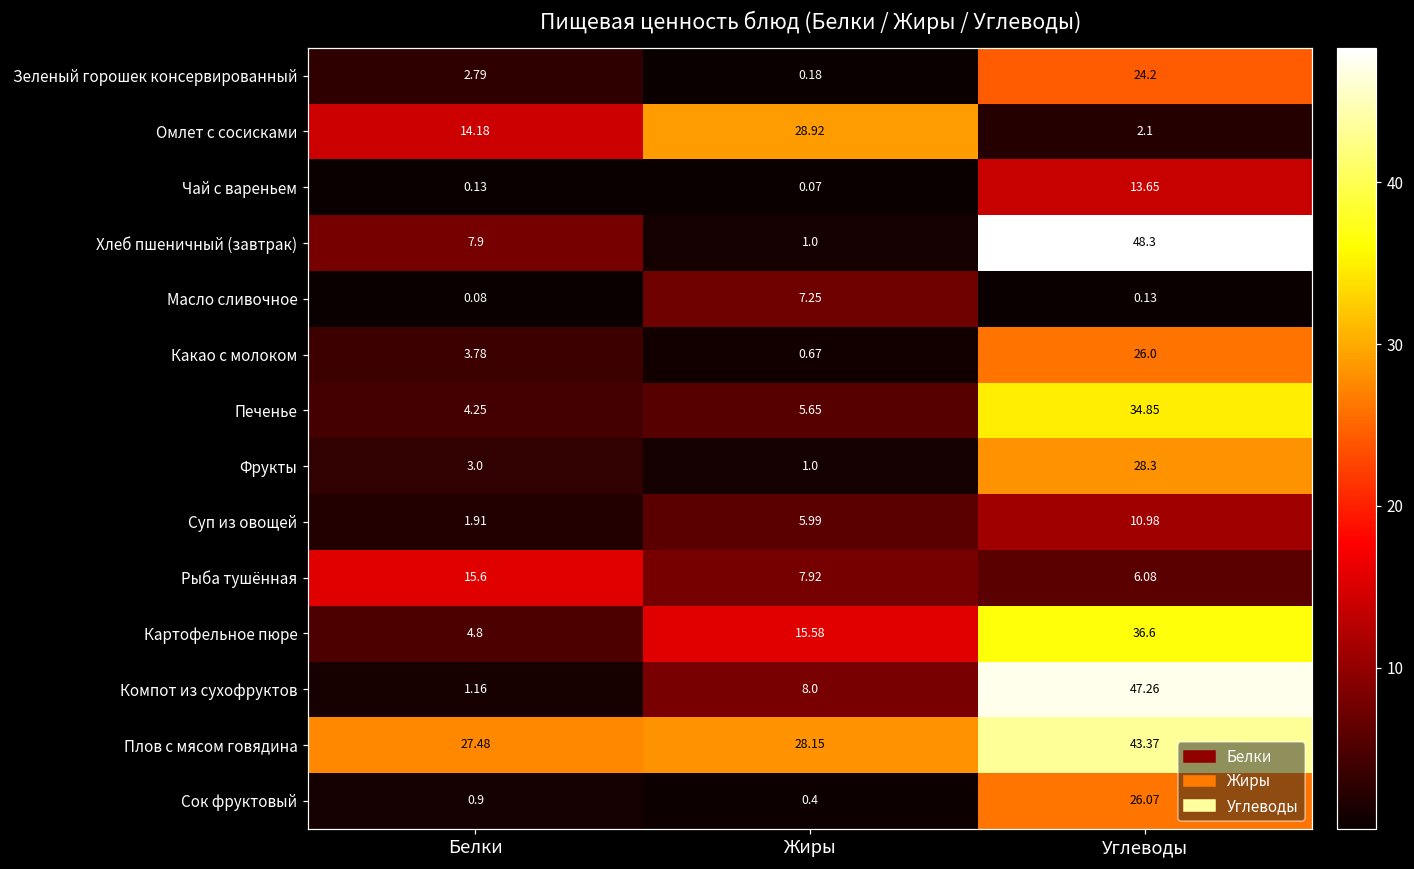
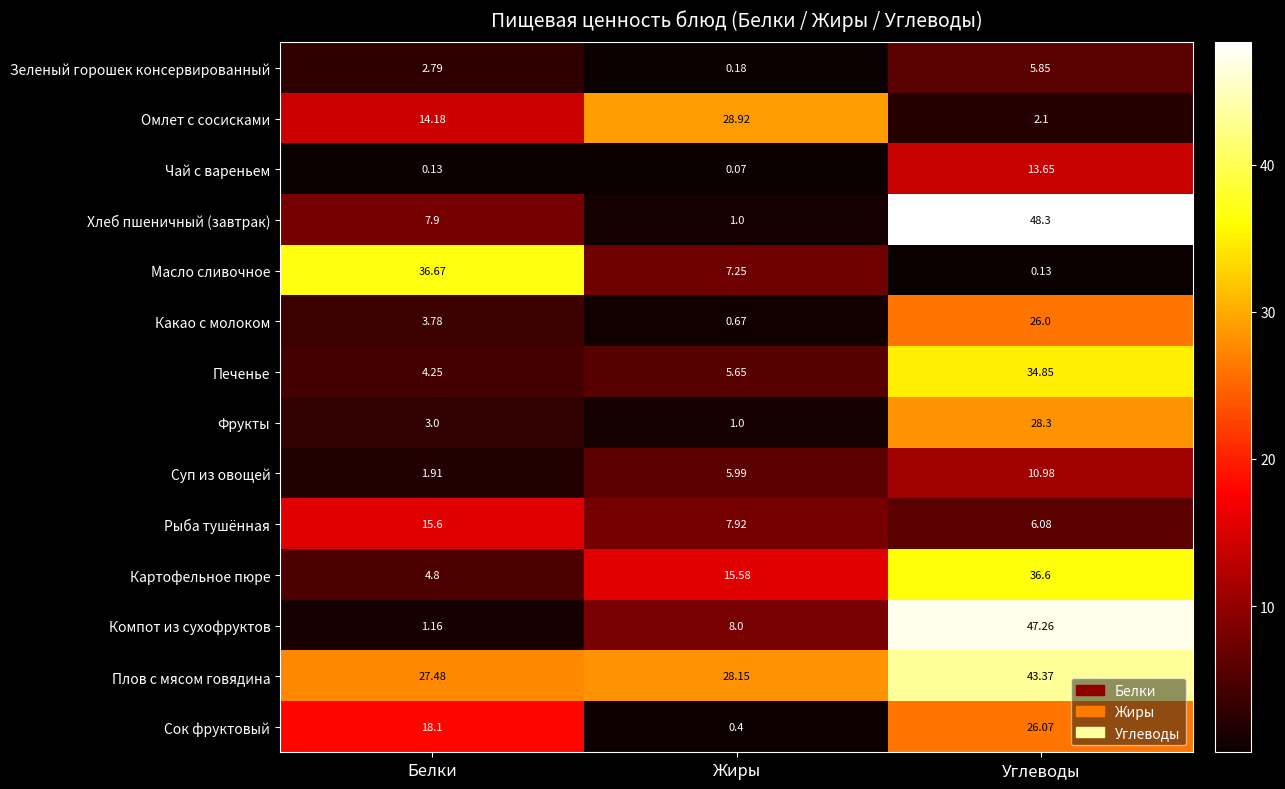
  {
    "Зеленый горошек консервированный": {
      "Белки": 2.79,
      "Жиры": 0.18,
-     "Углеводы": 24.2
+     "Углеводы": 5.85
    },
    "Омлет с сосисками": {
      "Белки": 14.18,
      "Жиры": 28.92,
      "Углеводы": 2.1
    },
    "Чай с вареньем": {
      "Белки": 0.13,
      "Жиры": 0.07,
      "Углеводы": 13.65
    },
    "Хлеб пшеничный (завтрак)": {
      "Белки": 7.9,
      "Жиры": 1.0,
      "Углеводы": 48.3
    },
    "Масло сливочное": {
-     "Белки": 0.08,
+     "Белки": 36.67,
      "Жиры": 7.25,
      "Углеводы": 0.13
    },
    "Какао с молоком": {
      "Белки": 3.78,
      "Жиры": 0.67,
      "Углеводы": 26.0
    },
    "Печенье": {
      "Белки": 4.25,
      "Жиры": 5.65,
      "Углеводы": 34.85
    },
    "Фрукты": {
      "Белки": 3.0,
      "Жиры": 1.0,
      "Углеводы": 28.3
    },
    "Суп из овощей": {
      "Белки": 1.91,
      "Жиры": 5.99,
      "Углеводы": 10.98
    },
    "Рыба тушённая": {
      "Белки": 15.6,
      "Жиры": 7.92,
      "Углеводы": 6.08
    },
    "Картофельное пюре": {
      "Белки": 4.8,
      "Жиры": 15.58,
      "Углеводы": 36.6
    },
    "Компот из сухофруктов": {
      "Белки": 1.16,
      "Жиры": 8.0,
      "Углеводы": 47.26
    },
    "Плов с мясом говядина": {
      "Белки": 27.48,
      "Жиры": 28.15,
      "Углеводы": 43.37
    },
    "Сок фруктовый": {
-     "Белки": 0.9,
+     "Белки": 18.1,
      "Жиры": 0.4,
      "Углеводы": 26.07
    }
  }
